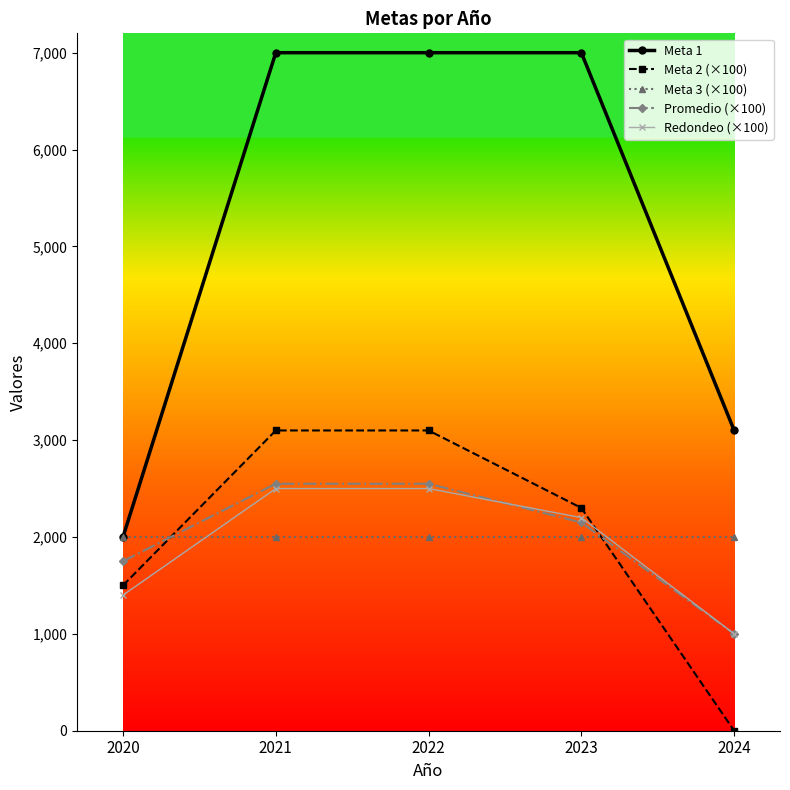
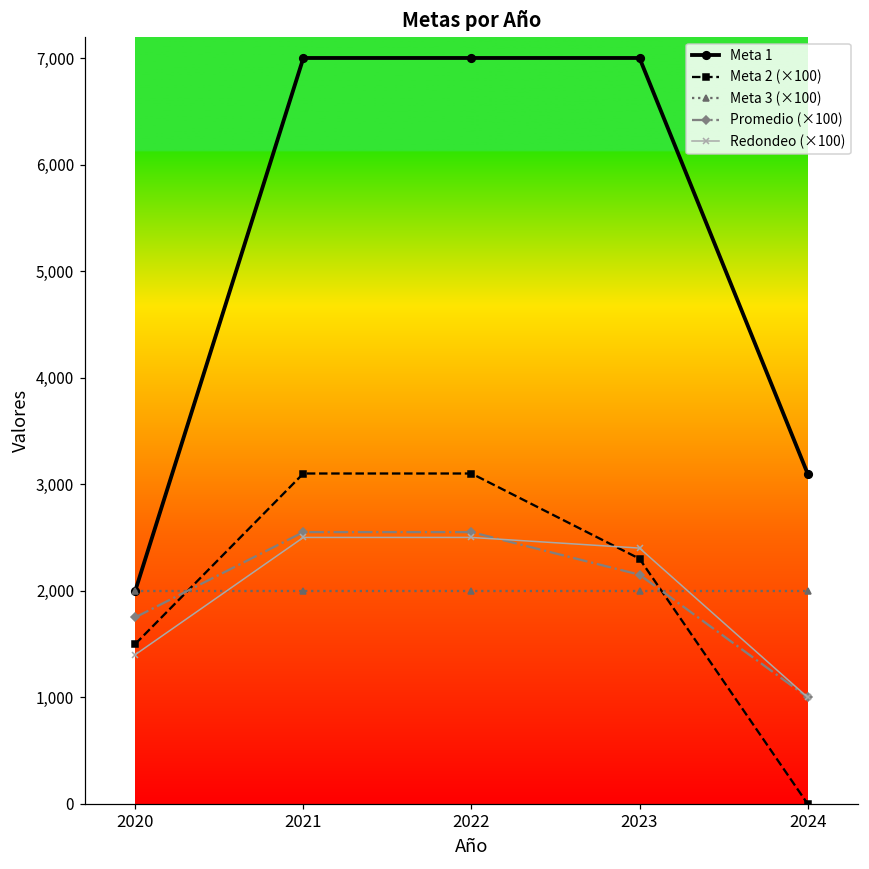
  {
    "Redondeo (×100)": {
      "2020": "1,400",
      "2021": "2,500",
      "2022": "2,500",
-     "2023": "2,200"
+     "2023": "2,400"
    }
  }
